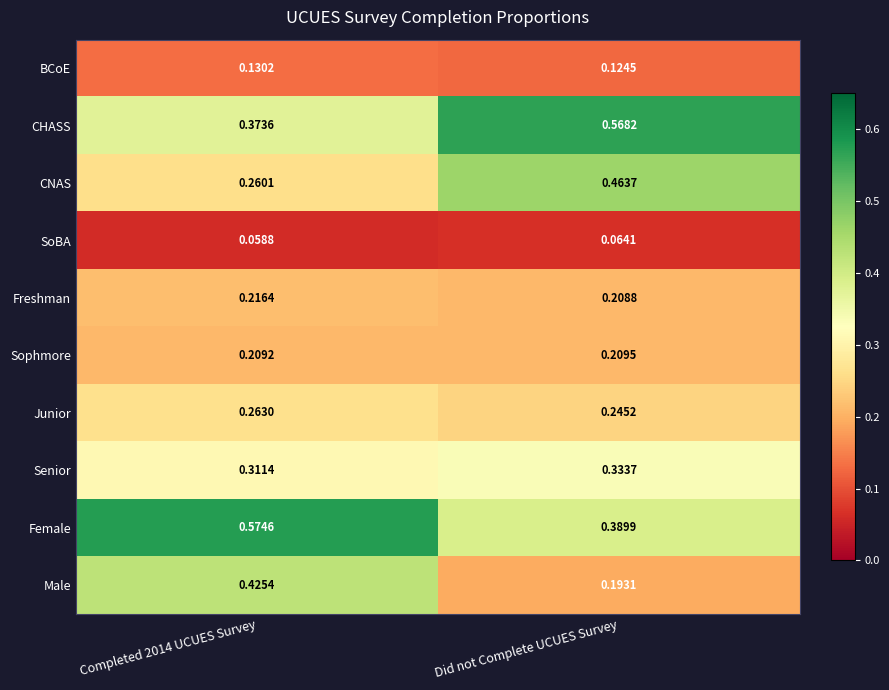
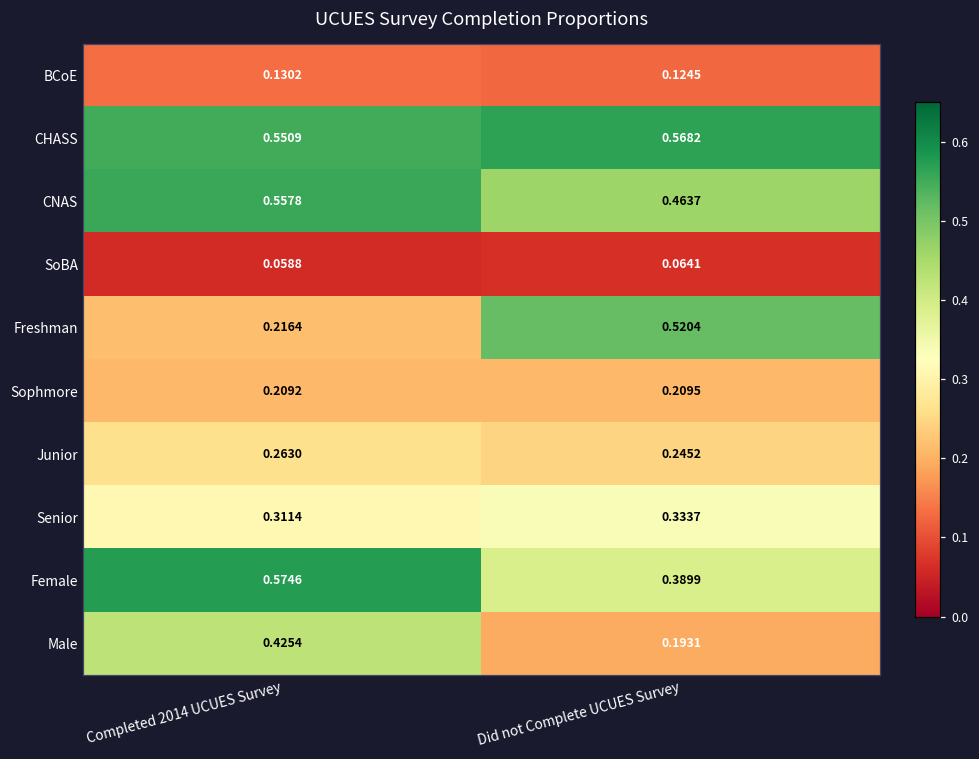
  {
    "BCoE": {
      "Completed 2014 UCUES Survey": 0.1302,
      "Did not Complete UCUES Survey": 0.1245
    },
    "CHASS": {
-     "Completed 2014 UCUES Survey": 0.3736,
+     "Completed 2014 UCUES Survey": 0.5509,
      "Did not Complete UCUES Survey": 0.5682
    },
    "CNAS": {
-     "Completed 2014 UCUES Survey": 0.2601,
+     "Completed 2014 UCUES Survey": 0.5578,
      "Did not Complete UCUES Survey": 0.4637
    },
    "SoBA": {
      "Completed 2014 UCUES Survey": 0.0588,
      "Did not Complete UCUES Survey": 0.0641
    },
    "Freshman": {
      "Completed 2014 UCUES Survey": 0.2164,
-     "Did not Complete UCUES Survey": 0.2088
+     "Did not Complete UCUES Survey": 0.5204
    },
    "Sophmore": {
      "Completed 2014 UCUES Survey": 0.2092,
      "Did not Complete UCUES Survey": 0.2095
    },
    "Junior": {
      "Completed 2014 UCUES Survey": 0.2630,
      "Did not Complete UCUES Survey": 0.2452
    },
    "Senior": {
      "Completed 2014 UCUES Survey": 0.3114,
      "Did not Complete UCUES Survey": 0.3337
    },
    "Female": {
      "Completed 2014 UCUES Survey": 0.5746,
      "Did not Complete UCUES Survey": 0.3899
    },
    "Male": {
      "Completed 2014 UCUES Survey": 0.4254,
      "Did not Complete UCUES Survey": 0.1931
    }
  }
